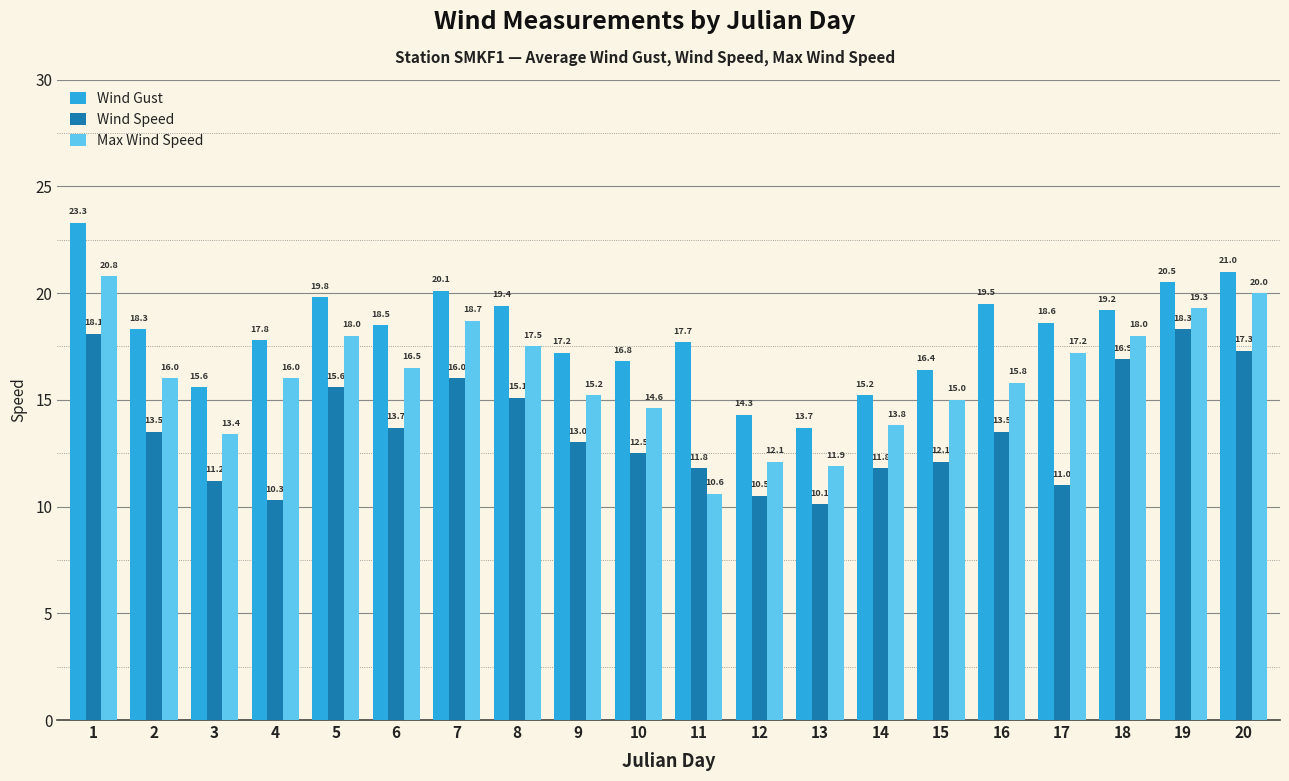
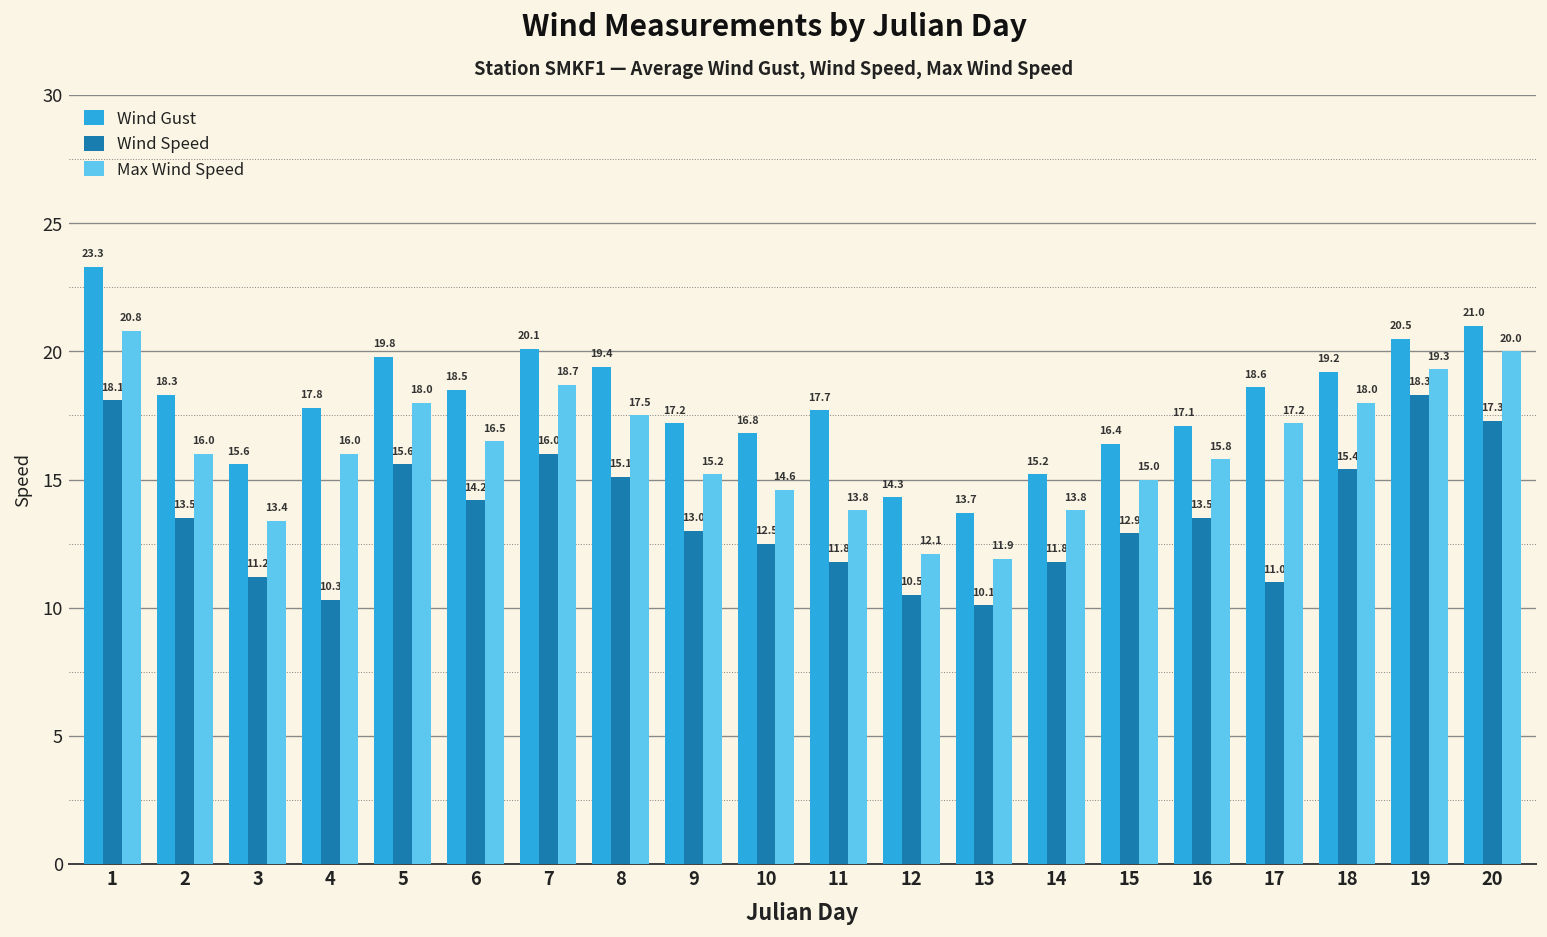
  {
    "Wind Gust": {
      "1": 23.3,
      "2": 18.3,
      "3": 15.6,
      "4": 17.8,
      "5": 19.8,
      "6": 18.5,
      "7": 20.1,
      "8": 19.4,
      "9": 17.2,
      "10": 16.8,
      "11": 17.7,
      "12": 14.3,
      "13": 13.7,
      "14": 15.2,
      "15": 16.4,
-     "16": 19.5,
+     "16": 17.1,
      "17": 18.6,
      "18": 19.2,
      "19": 20.5,
      "20": 21.0
    },
    "Wind Speed": {
      "1": 18.1,
      "2": 13.5,
      "3": 11.2,
      "4": 10.3,
      "5": 15.6,
-     "6": 13.7,
+     "6": 14.2,
      "7": 16.0,
      "8": 15.1,
      "9": 13.0,
      "10": 12.5,
      "11": 11.8,
      "12": 10.5,
      "13": 10.1,
      "14": 11.8,
-     "15": 12.1,
+     "15": 12.9,
      "16": 13.5,
      "17": 11.0,
-     "18": 16.9,
+     "18": 15.4,
      "19": 18.3,
      "20": 17.3
    },
    "Max Wind Speed": {
      "1": 20.8,
      "2": 16.0,
      "3": 13.4,
      "4": 16.0,
      "5": 18.0,
      "6": 16.5,
      "7": 18.7,
      "8": 17.5,
      "9": 15.2,
      "10": 14.6,
-     "11": 10.6,
+     "11": 13.8,
      "12": 12.1,
      "13": 11.9,
      "14": 13.8,
      "15": 15.0,
      "16": 15.8,
      "17": 17.2,
      "18": 18.0,
      "19": 19.3,
      "20": 20.0
    }
  }
